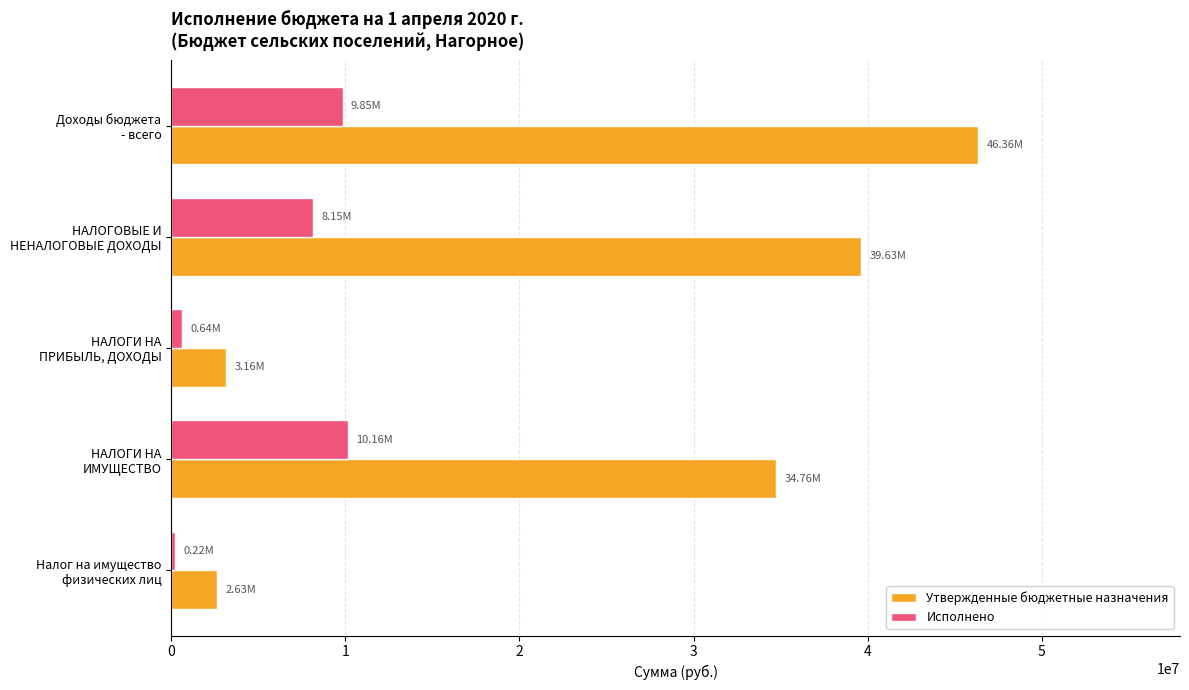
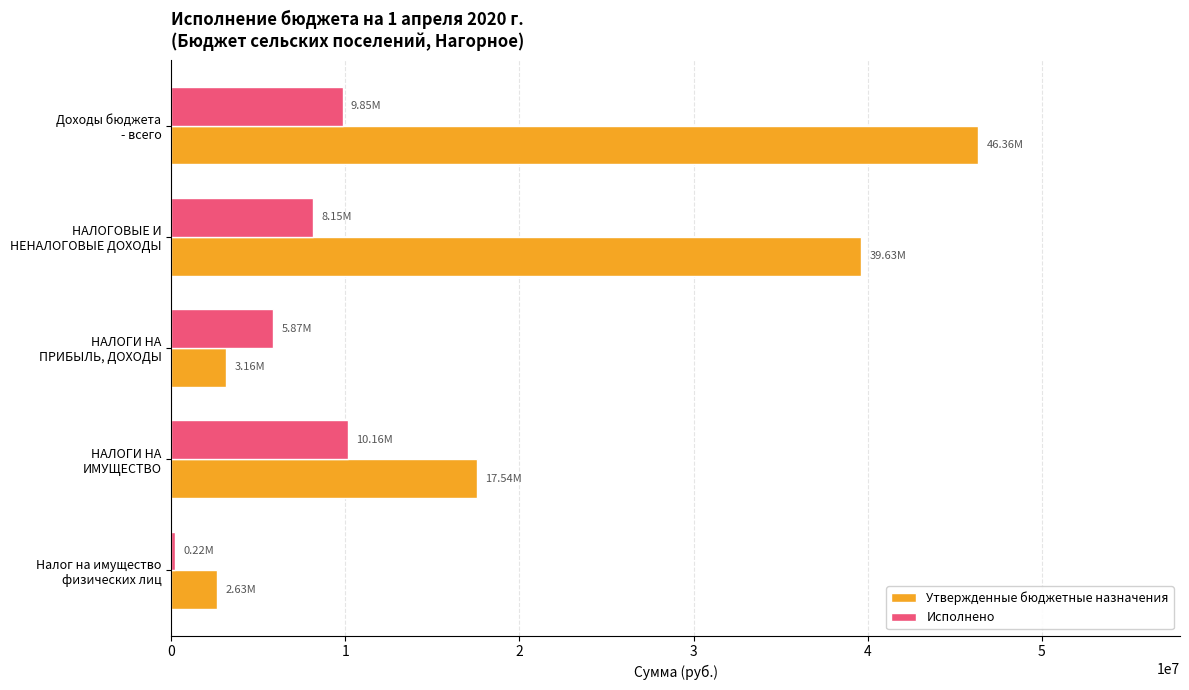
  {
    "Утвержденные бюджетные назначения": {
-     "НАЛОГИ НА ИМУЩЕСТВО": "34.76М"
+     "НАЛОГИ НА ИМУЩЕСТВО": "17.54М"
    },
    "Исполнено": {
-     "НАЛОГИ НА ПРИБЫЛЬ, ДОХОДЫ": "0.64М"
+     "НАЛОГИ НА ПРИБЫЛЬ, ДОХОДЫ": "5.87М"
    }
  }
